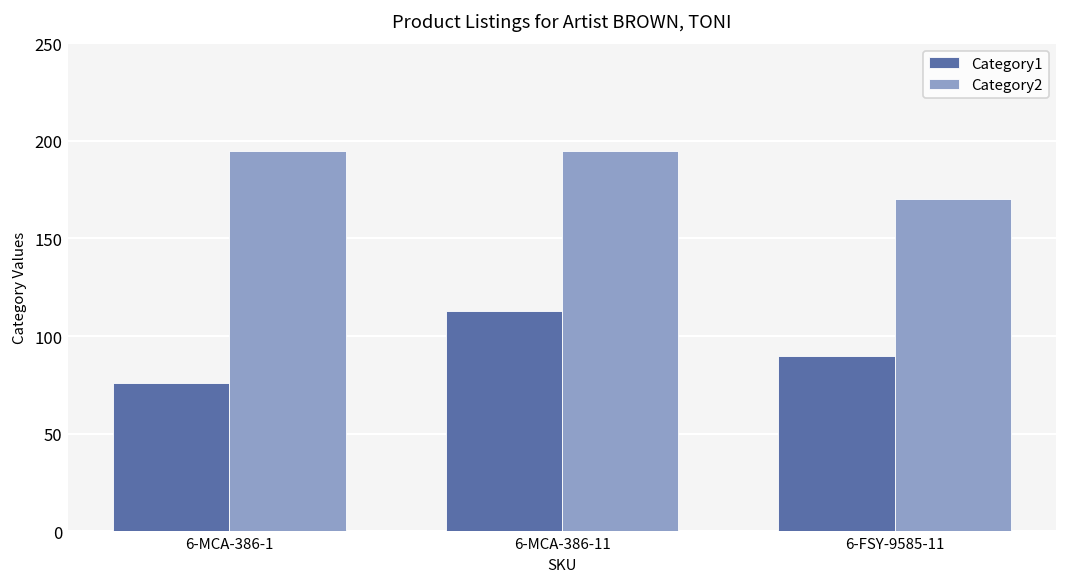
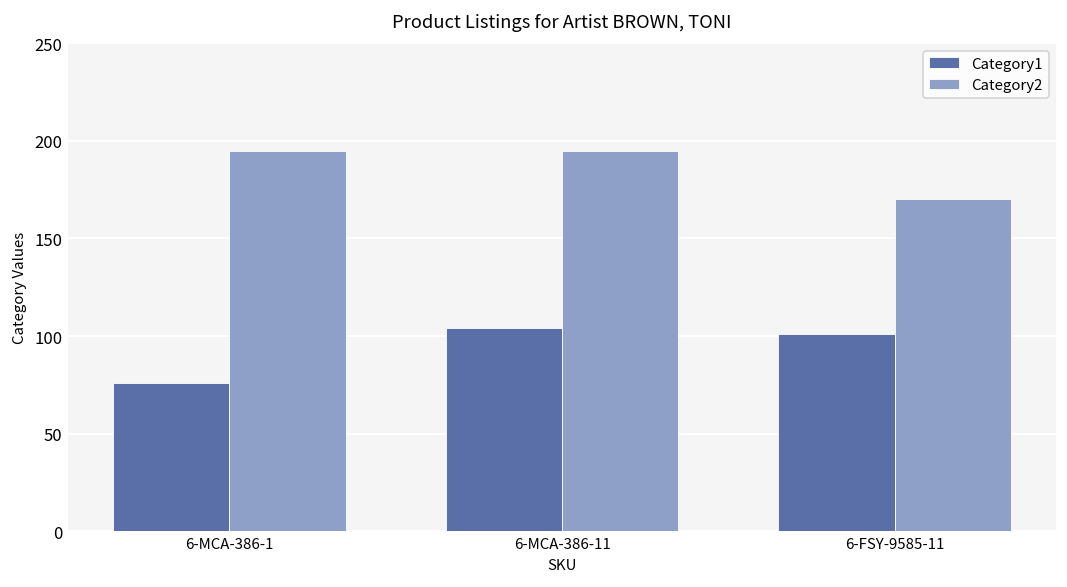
  {
    "Category1": {
      "6-MCA-386-1": 76,
-     "6-MCA-386-11": 113,
-     "6-FSY-9585-11": 90
+     "6-MCA-386-11": 104,
+     "6-FSY-9585-11": 101
    },
    "Category2": {
      "6-MCA-386-1": 195,
      "6-MCA-386-11": 195,
      "6-FSY-9585-11": 170
    }
  }
